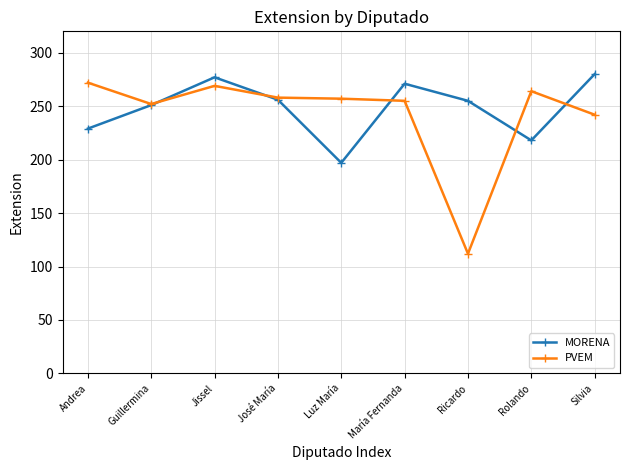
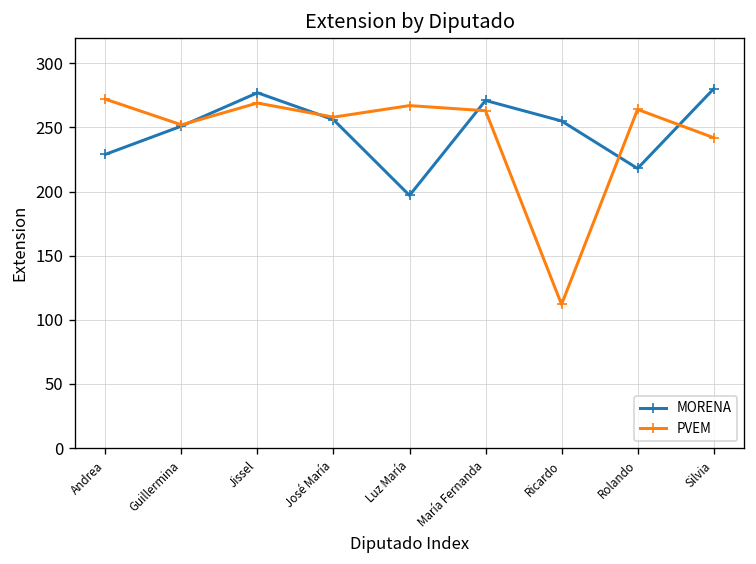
  {
    "MORENA": {
      "Andrea": 229,
      "Jissel": 277,
      "Luz María": 197,
      "María Fernanda": 271,
      "Ricardo": 255,
      "Rolando": 218,
      "Silvia": 280
    },
    "PVEM": {
      "Andrea": 272,
      "Jissel": 269,
-     "Luz María": 257,
-     "María Fernanda": 255,
+     "Luz María": 267,
+     "María Fernanda": 263,
      "Ricardo": 112,
      "Rolando": 264,
      "Silvia": 242
    }
  }
